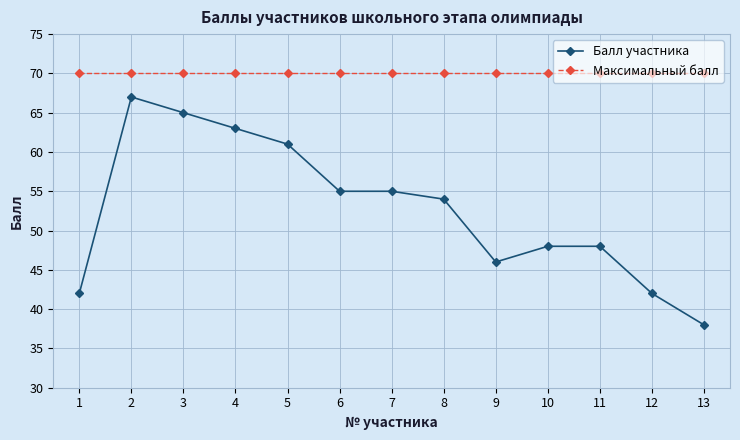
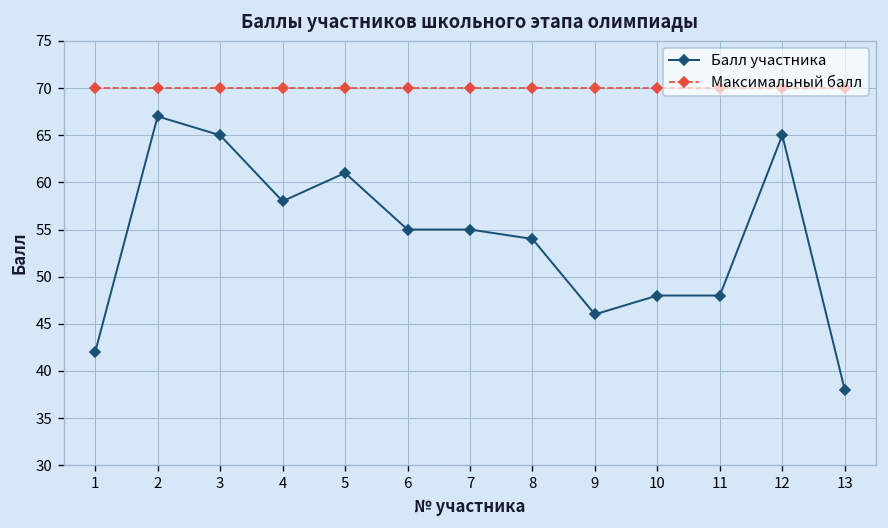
  {
    "Балл участника": {
      "1": 42,
      "2": 67,
      "3": 65,
-     "4": 63,
+     "4": 58,
      "5": 61,
      "6": 55,
      "7": 55,
      "8": 54,
      "9": 46,
      "10": 48,
      "11": 48,
-     "12": 42,
+     "12": 65,
      "13": 38
    },
    "Максимальный балл": {
      "1": 70,
      "2": 70,
      "3": 70,
      "4": 70,
      "5": 70,
      "6": 70,
      "7": 70,
      "8": 70,
      "9": 70,
      "10": 70
    }
  }
